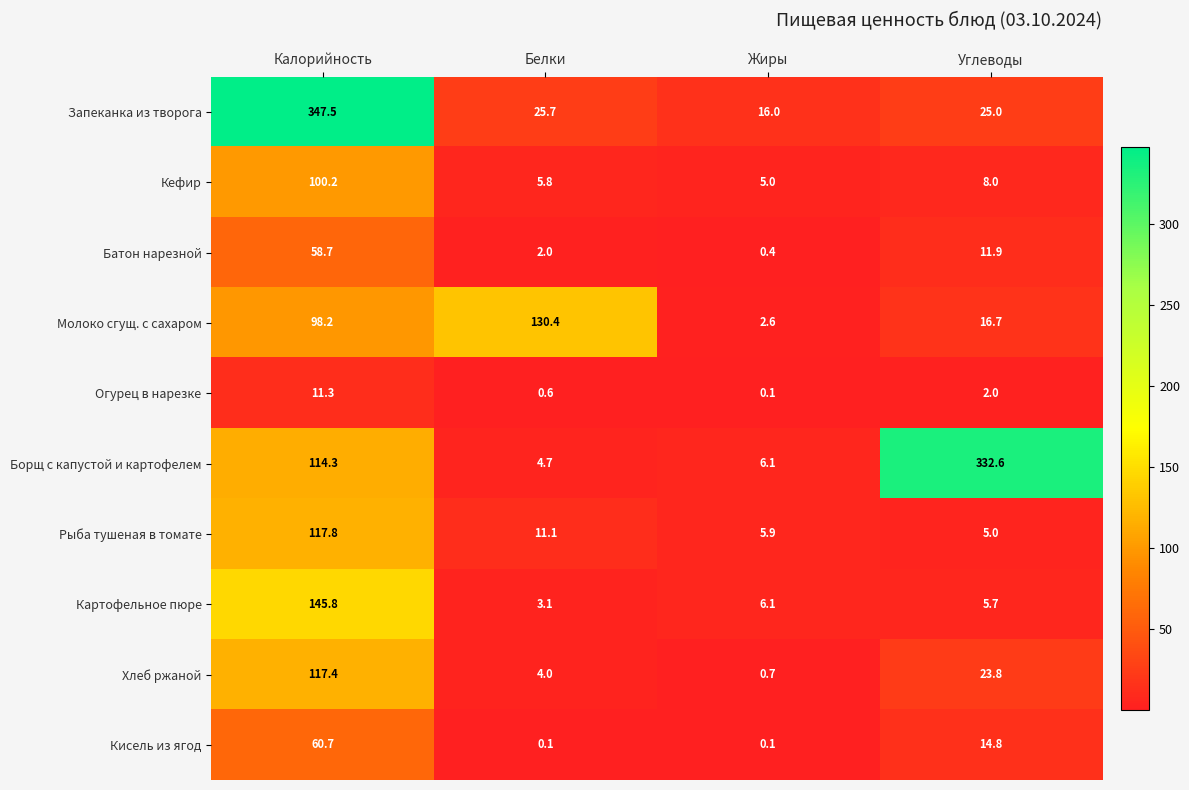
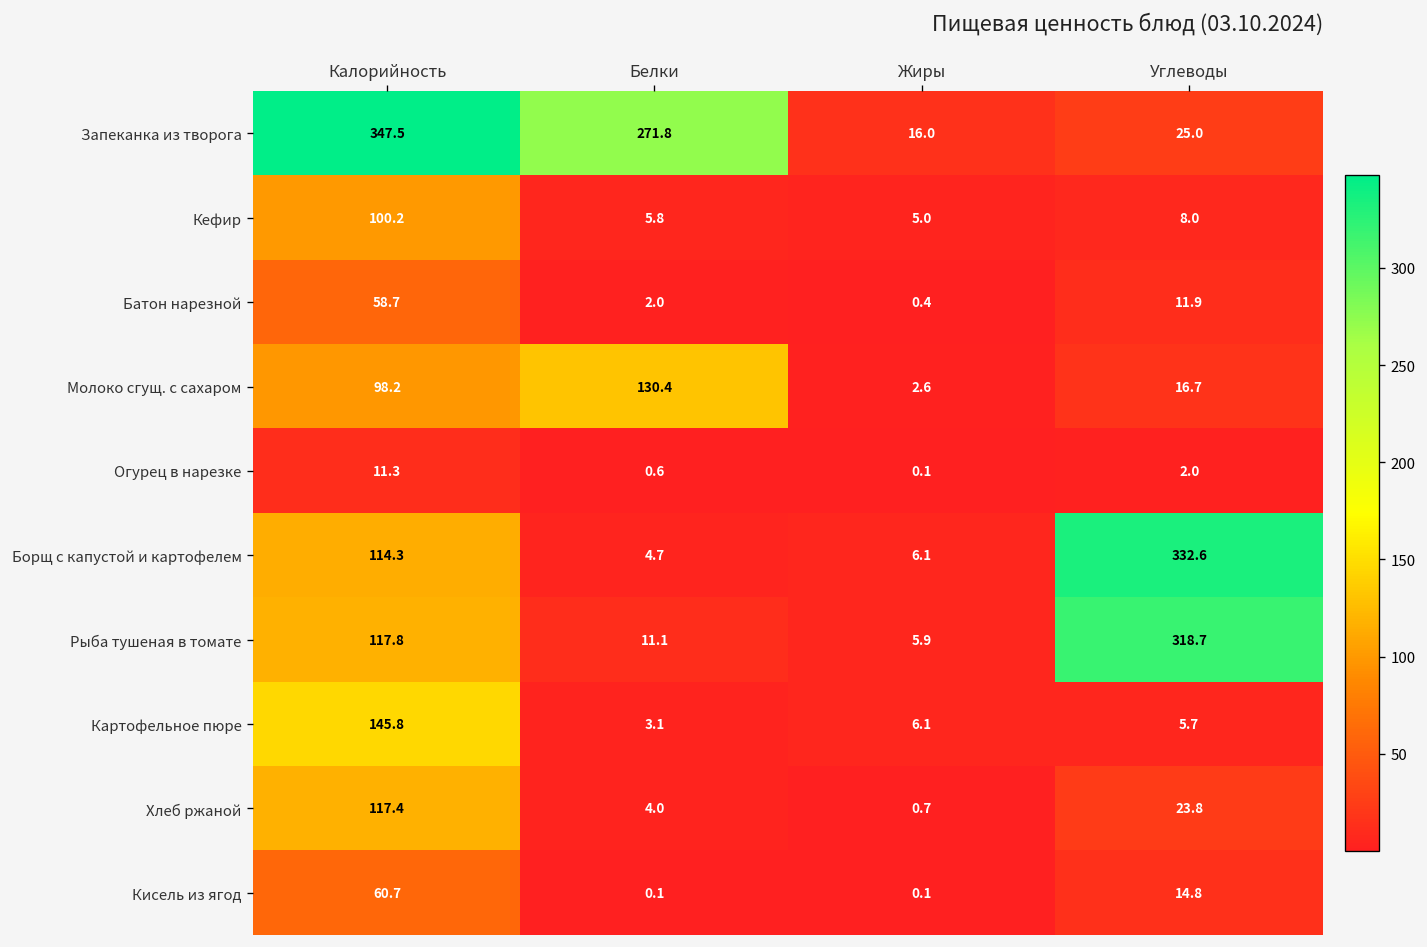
  {
    "Запеканка из творога": {
      "Калорийность": 347.5,
-     "Белки": 25.7,
+     "Белки": 271.8,
      "Жиры": 16.0,
      "Углеводы": 25.0
    },
    "Кефир": {
      "Калорийность": 100.2,
      "Белки": 5.8,
      "Жиры": 5.0,
      "Углеводы": 8.0
    },
    "Батон нарезной": {
      "Калорийность": 58.7,
      "Белки": 2.0,
      "Жиры": 0.4,
      "Углеводы": 11.9
    },
    "Молоко сгущ. с сахаром": {
      "Калорийность": 98.2,
      "Белки": 130.4,
      "Жиры": 2.6,
      "Углеводы": 16.7
    },
    "Огурец в нарезке": {
      "Калорийность": 11.3,
      "Белки": 0.6,
      "Жиры": 0.1,
      "Углеводы": 2.0
    },
    "Борщ с капустой и картофелем": {
      "Калорийность": 114.3,
      "Белки": 4.7,
      "Жиры": 6.1,
      "Углеводы": 332.6
    },
    "Рыба тушеная в томате": {
      "Калорийность": 117.8,
      "Белки": 11.1,
      "Жиры": 5.9,
-     "Углеводы": 5.0
+     "Углеводы": 318.7
    },
    "Картофельное пюре": {
      "Калорийность": 145.8,
      "Белки": 3.1,
      "Жиры": 6.1,
      "Углеводы": 5.7
    },
    "Хлеб ржаной": {
      "Калорийность": 117.4,
      "Белки": 4.0,
      "Жиры": 0.7,
      "Углеводы": 23.8
    },
    "Кисель из ягод": {
      "Калорийность": 60.7,
      "Белки": 0.1,
      "Жиры": 0.1,
      "Углеводы": 14.8
    }
  }
